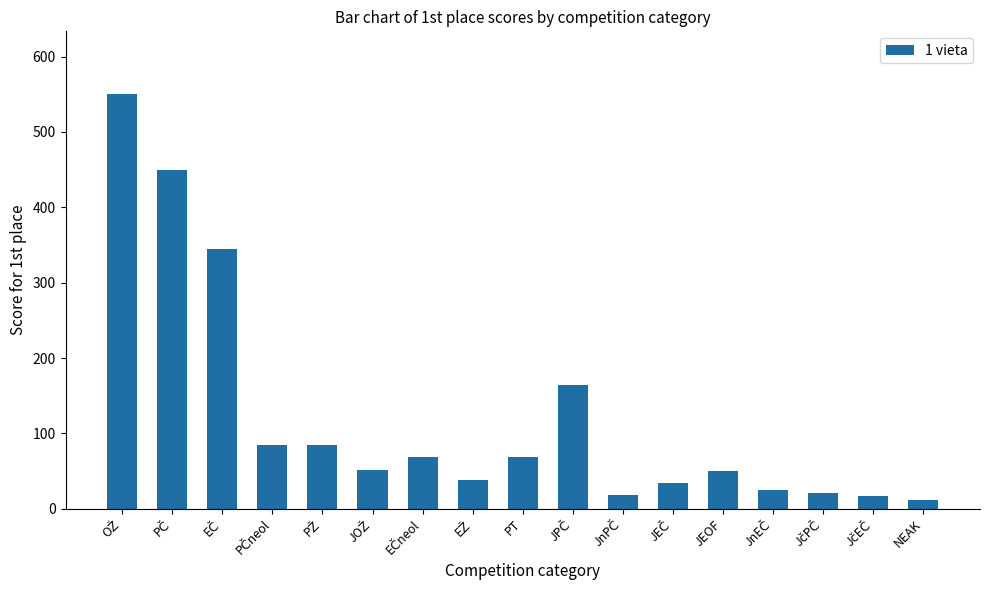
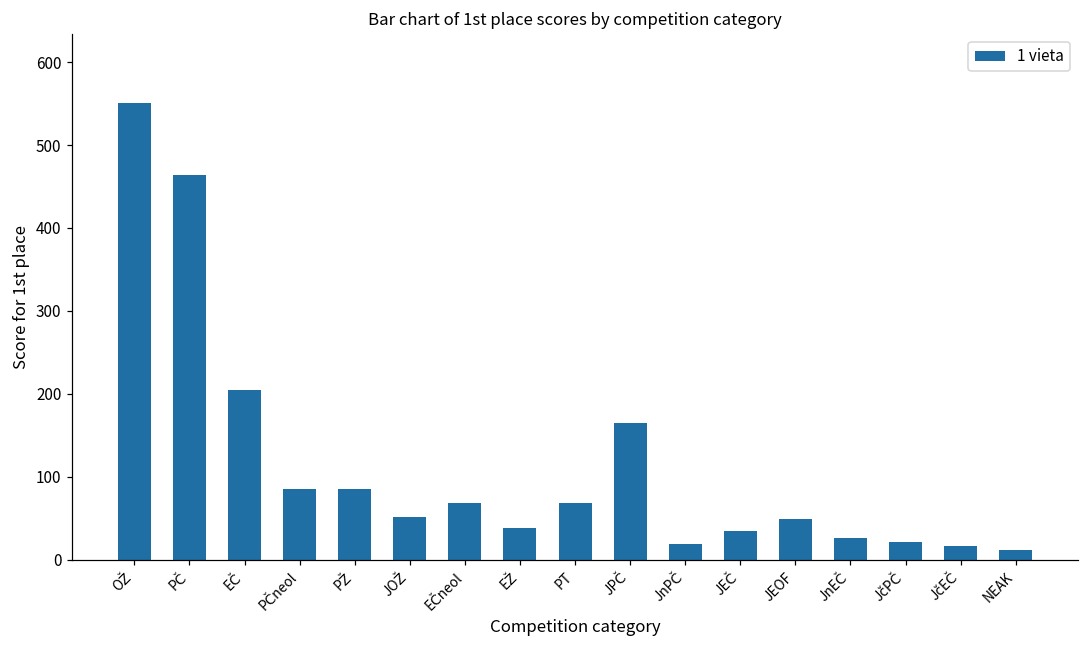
  {
    "OŽ": 550,
-   "PČ": 450,
-   "EČ": 340,
+   "PČ": 460,
+   "EČ": 200,
    "PČneol": 90,
    "PŽ": 90,
    "JOŽ": 50,
    "EČneol": 70,
    "EŽ": 40,
    "PT": 70,
    "JPČ": 160,
    "JnPČ": 20,
    "JEČ": 30,
    "JEOF": 50,
    "JnEČ": 30,
    "JčPČ": 20,
    "JčEČ": 20,
    "NEAK": 10
  }
